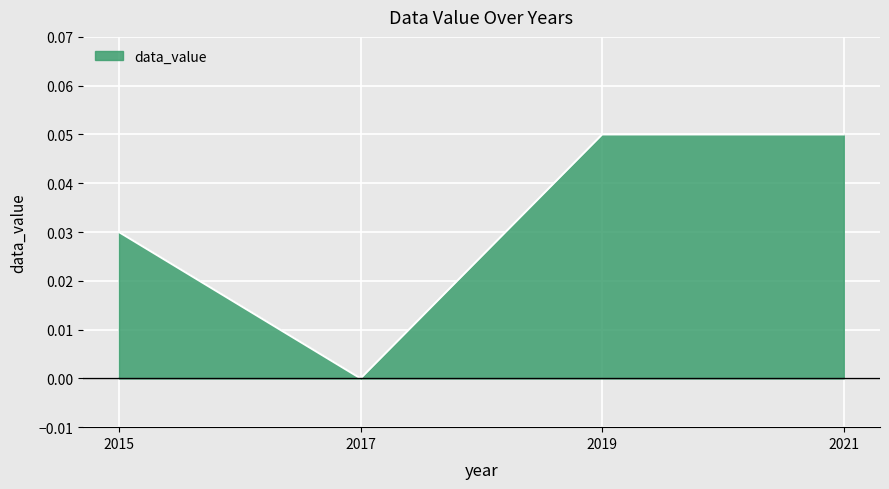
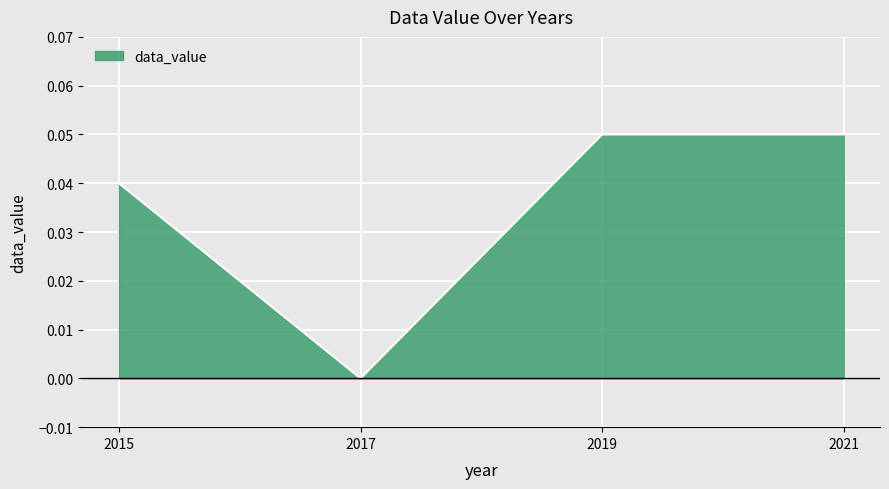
  {
-   "2015": 0.03,
+   "2015": 0.04,
    "2017": 0.00,
    "2019": 0.05,
    "2021": 0.05
  }
